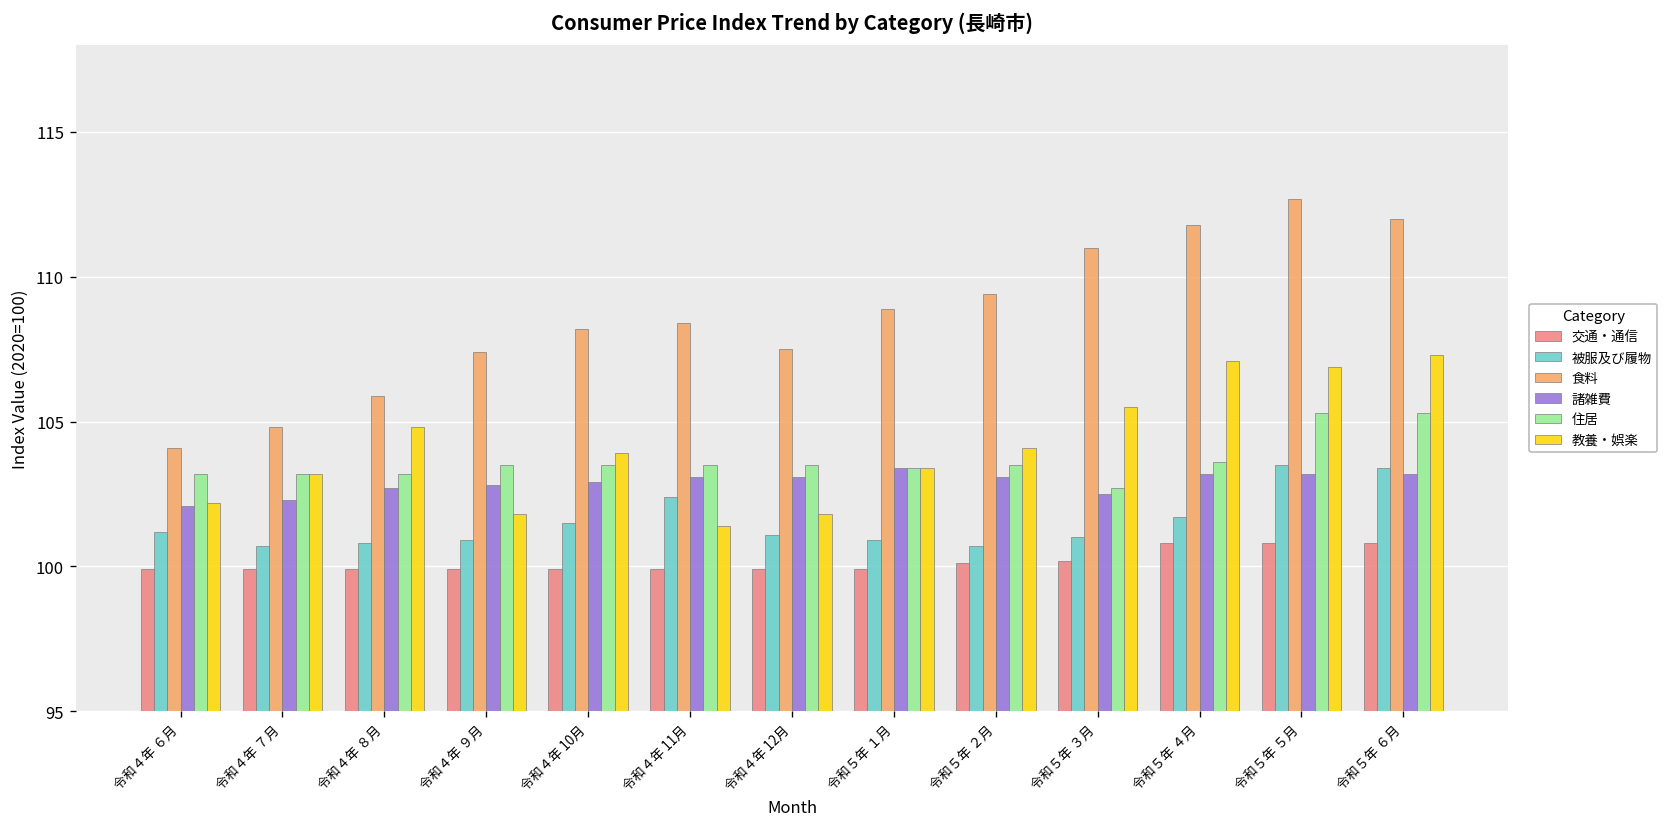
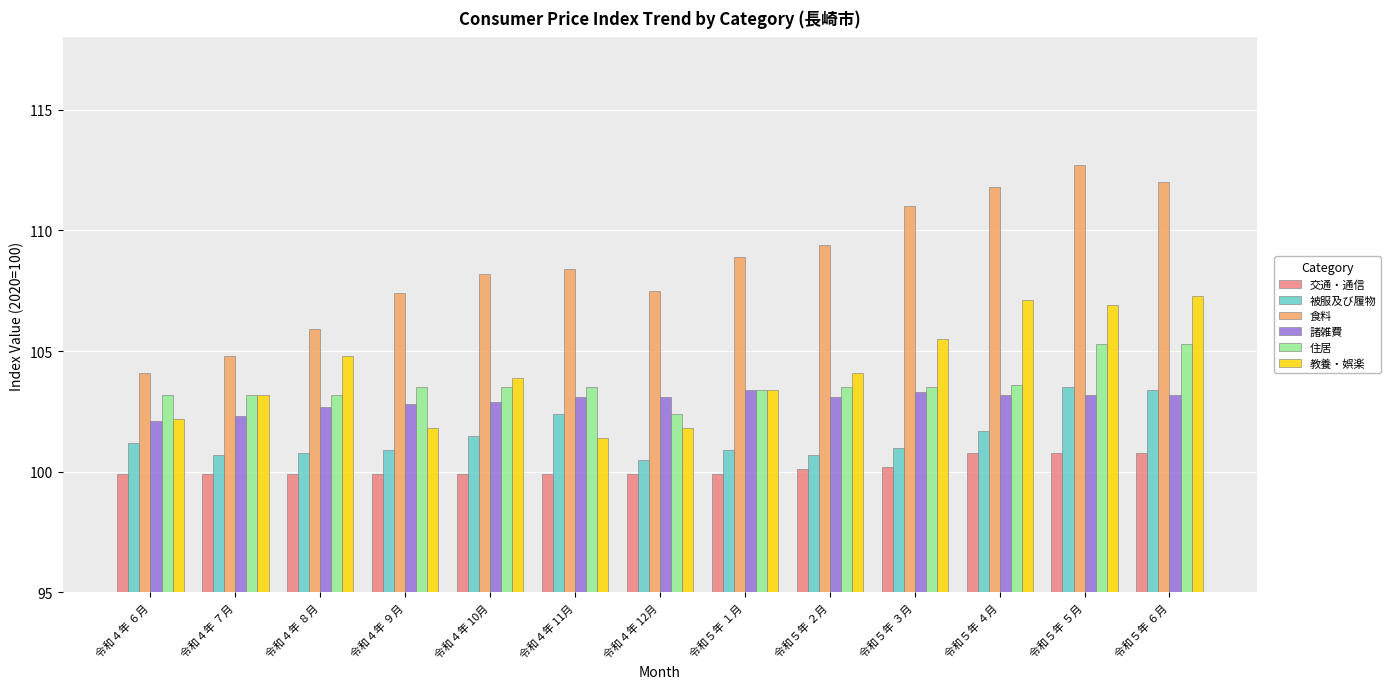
  {
    "被服及び履物": {
      "令和４年 ６月": 101.2,
      "令和４年 ７月": 100.7,
      "令和４年 ８月": 100.8,
      "令和４年 ９月": 100.9,
      "令和４年 10月": 101.5,
      "令和４年 11月": 102.4,
-     "令和４年 12月": 101.1,
+     "令和４年 12月": 100.5,
      "令和５年 １月": 100.9,
      "令和５年 ２月": 100.7,
      "令和５年 ３月": 101.0,
      "令和５年 ４月": 101.7,
      "令和５年 ５月": 103.5,
      "令和５年 ６月": 103.4
    },
    "諸雑費": {
      "令和４年 ６月": 102.1,
      "令和４年 ７月": 102.3,
      "令和４年 ８月": 102.7,
      "令和４年 ９月": 102.8,
      "令和４年 10月": 102.9,
      "令和４年 11月": 103.1,
      "令和４年 12月": 103.1,
      "令和５年 １月": 103.4,
      "令和５年 ２月": 103.1,
-     "令和５年 ３月": 102.5,
+     "令和５年 ３月": 103.3,
      "令和５年 ４月": 103.2,
      "令和５年 ５月": 103.2,
      "令和５年 ６月": 103.2
    },
    "住居": {
      "令和４年 ６月": 103.2,
      "令和４年 ７月": 103.2,
      "令和４年 ８月": 103.2,
      "令和４年 ９月": 103.5,
      "令和４年 10月": 103.5,
      "令和４年 11月": 103.5,
-     "令和４年 12月": 103.5,
+     "令和４年 12月": 102.4,
      "令和５年 １月": 103.4,
      "令和５年 ２月": 103.5,
-     "令和５年 ３月": 102.7,
+     "令和５年 ３月": 103.5,
      "令和５年 ４月": 103.6,
      "令和５年 ５月": 105.3,
      "令和５年 ６月": 105.3
    },
    "教養・娯楽": {
      "令和４年 ６月": 102.2,
      "令和４年 ７月": 103.2,
      "令和４年 ８月": 104.8,
      "令和４年 ９月": 101.8,
      "令和４年 10月": 103.9,
      "令和４年 11月": 101.4,
      "令和４年 12月": 101.8,
      "令和５年 １月": 103.4,
      "令和５年 ２月": 104.1,
      "令和５年 ３月": 105.5,
      "令和５年 ４月": 107.1,
      "令和５年 ５月": 106.9,
      "令和５年 ６月": 107.3
    }
  }
